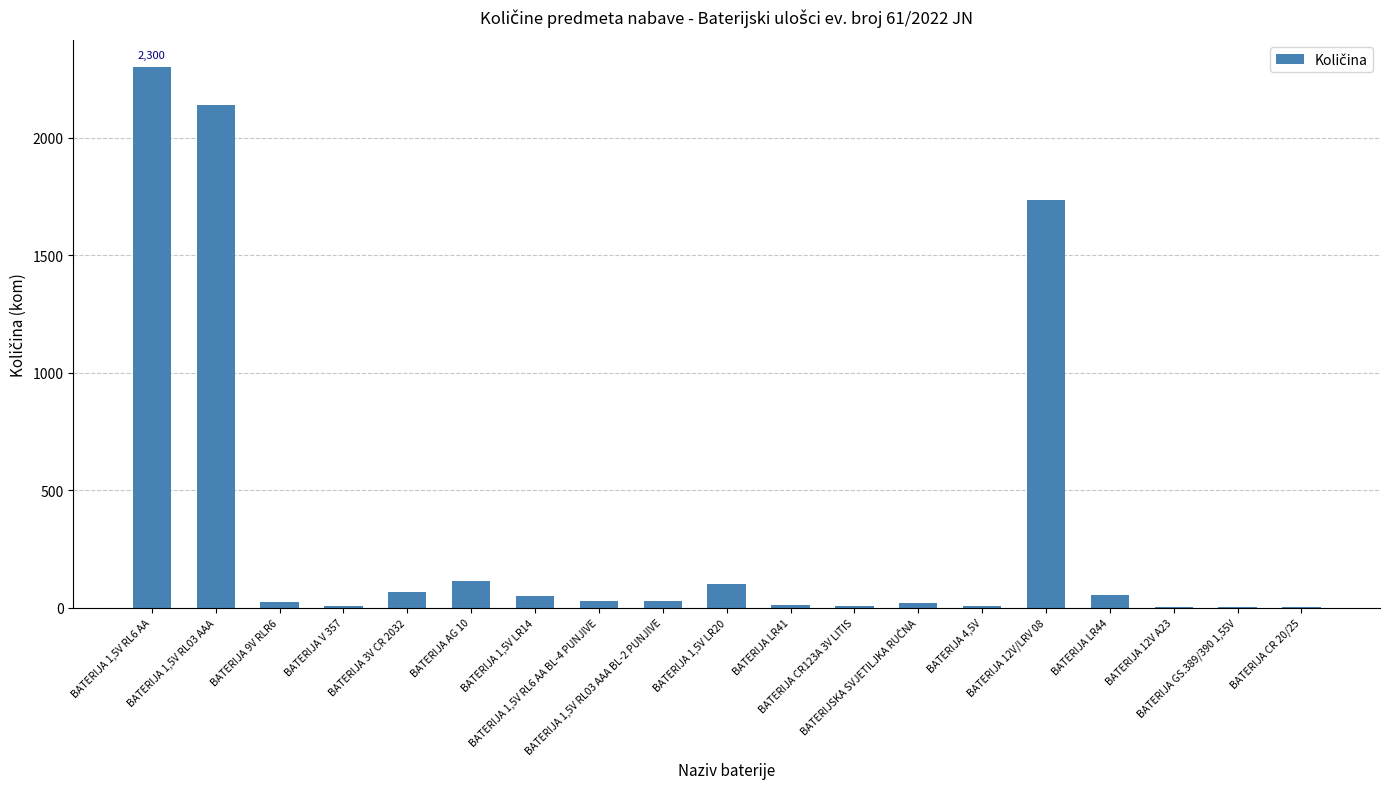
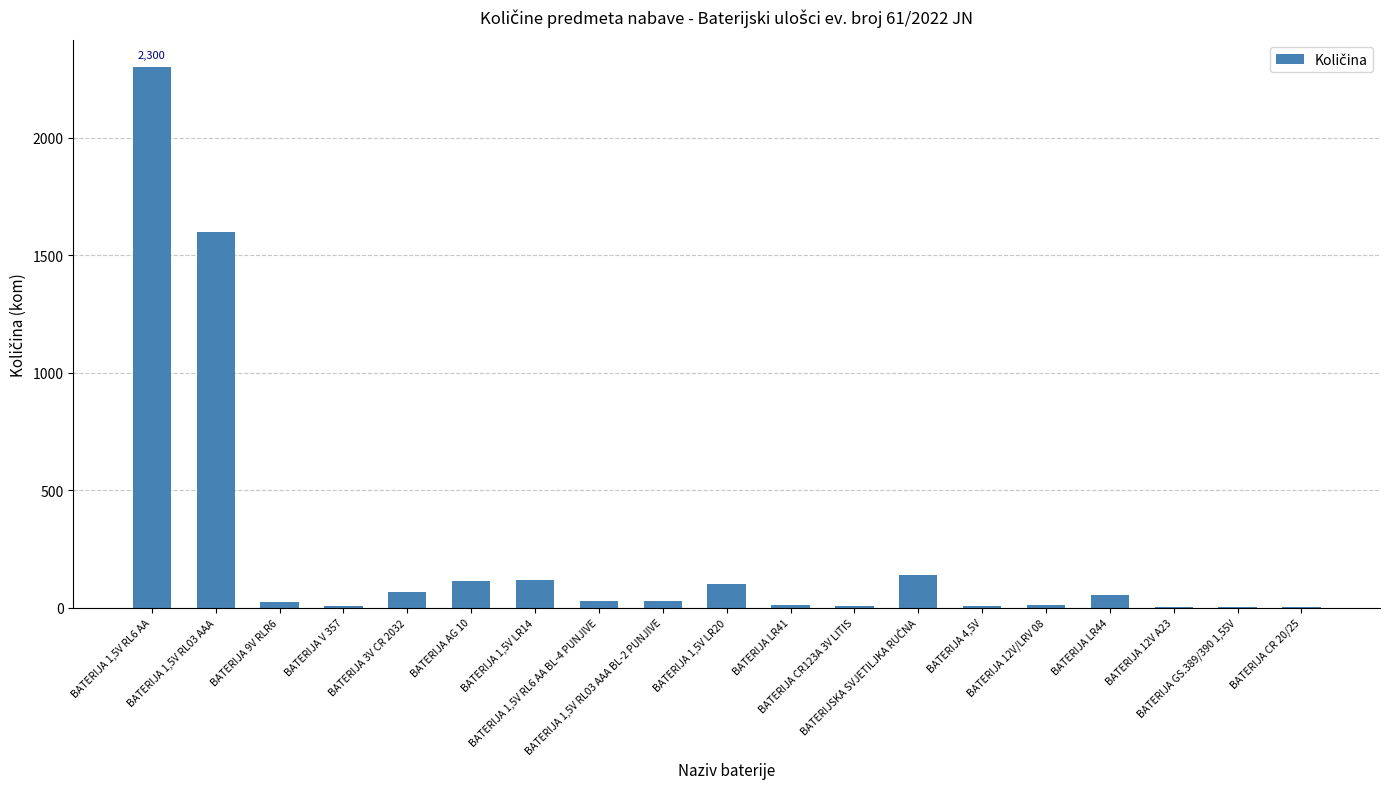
  {
-   "BATERIJA 1,5V RL03 AAA": 2140,
+   "BATERIJA 1,5V RL03 AAA": 1600,
    "BATERIJA 9V RLR6": 30,
    "BATERIJA 3V CR 2032": 70,
    "BATERIJA AG 10": 110,
-   "BATERIJA 1,5V LR14": 50,
+   "BATERIJA 1,5V LR14": 120,
    "BATERIJA 1,5V RL6 AA BL-4 PUNJIVE": 30,
    "BATERIJA 1,5V RL03 AAA BL-2 PUNJIVE": 30,
    "BATERIJA 1,5V LR20": 100,
-   "BATERIJSKA SVJETILJKA RUČNA": 20,
-   "BATERIJA 12V/LRV 08": 1740,
+   "BATERIJSKA SVJETILJKA RUČNA": 140,
+   "BATERIJA 12V/LRV 08": 10,
    "BATERIJA LR44": 60
  }
